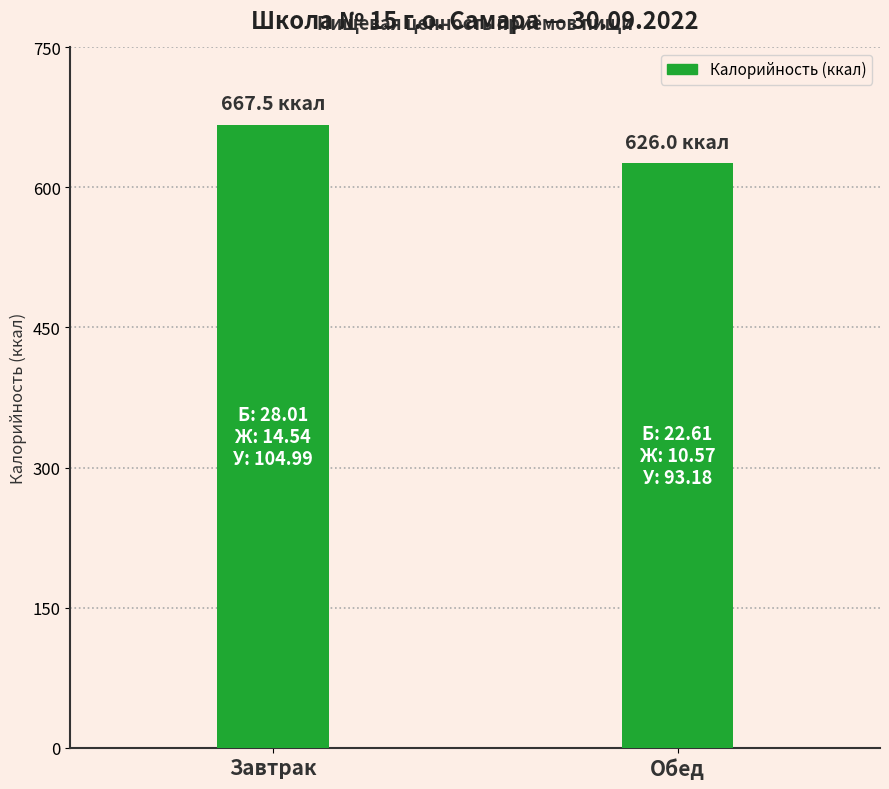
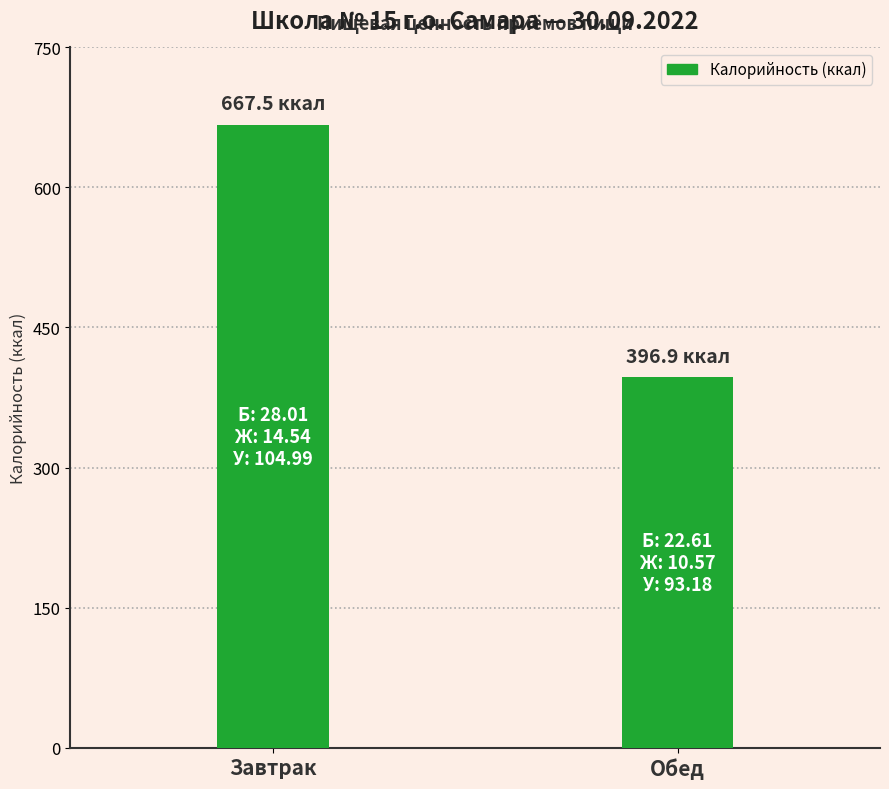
  {
    "Завтрак": 667.5,
-   "Обед": 626.0
+   "Обед": 396.9
  }
